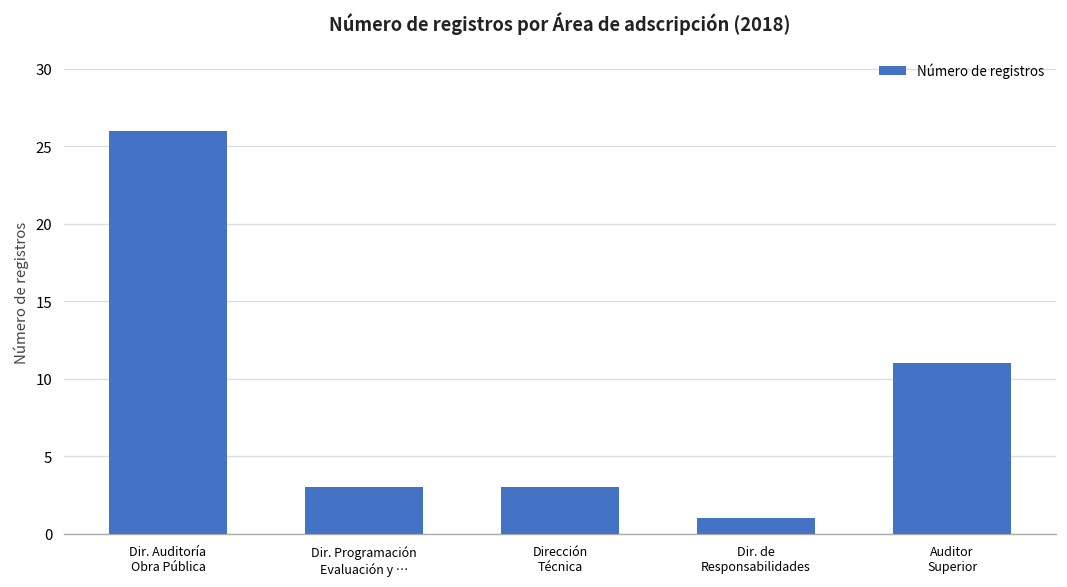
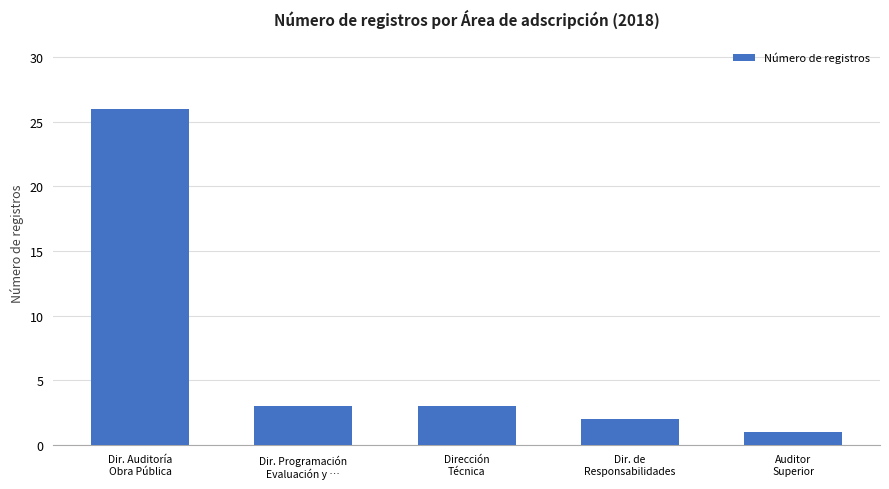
  {
    "Dir. Auditoría Obra Pública": 26,
    "Dir. Programación Evaluación y …": 3,
    "Dirección Técnica": 3,
-   "Dir. de Responsabilidades": 1,
-   "Auditor Superior": 11
+   "Dir. de Responsabilidades": 2,
+   "Auditor Superior": 1
  }
